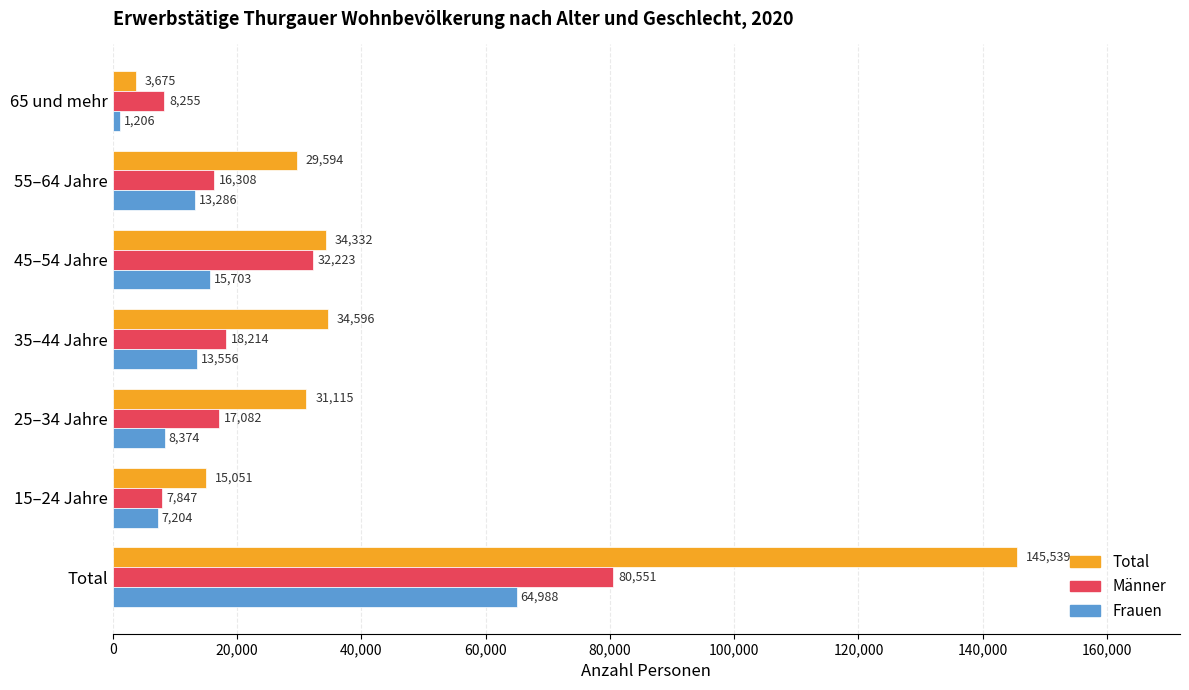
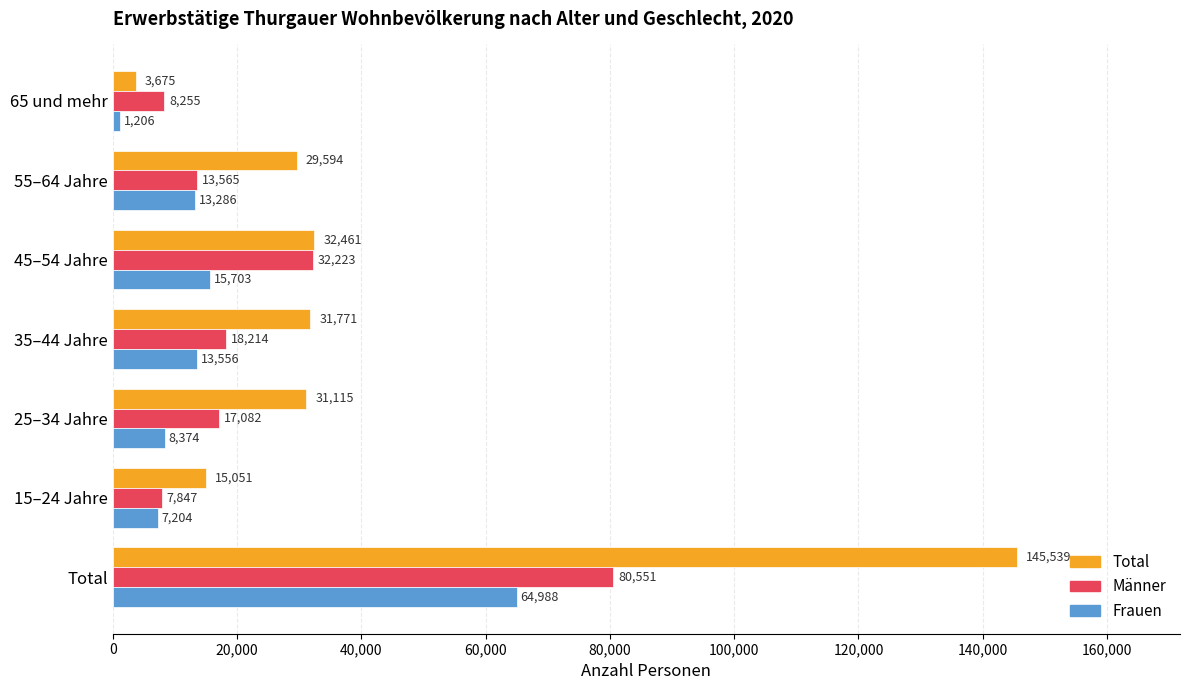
  {
    "Total": {
      "65 und mehr": "3,675",
      "55–64 Jahre": "29,594",
-     "45–54 Jahre": "34,332",
-     "35–44 Jahre": "34,596",
+     "45–54 Jahre": "32,461",
+     "35–44 Jahre": "31,771",
      "25–34 Jahre": "31,115",
      "15–24 Jahre": "15,051",
      "Total": "145,539"
    },
    "Männer": {
      "65 und mehr": "8,255",
-     "55–64 Jahre": "16,308",
+     "55–64 Jahre": "13,565",
      "45–54 Jahre": "32,223",
      "35–44 Jahre": "18,214",
      "25–34 Jahre": "17,082",
      "15–24 Jahre": "7,847",
      "Total": "80,551"
    },
    "Frauen": {
      "65 und mehr": "1,206",
      "55–64 Jahre": "13,286",
      "45–54 Jahre": "15,703",
      "35–44 Jahre": "13,556",
      "25–34 Jahre": "8,374",
      "15–24 Jahre": "7,204",
      "Total": "64,988"
    }
  }
